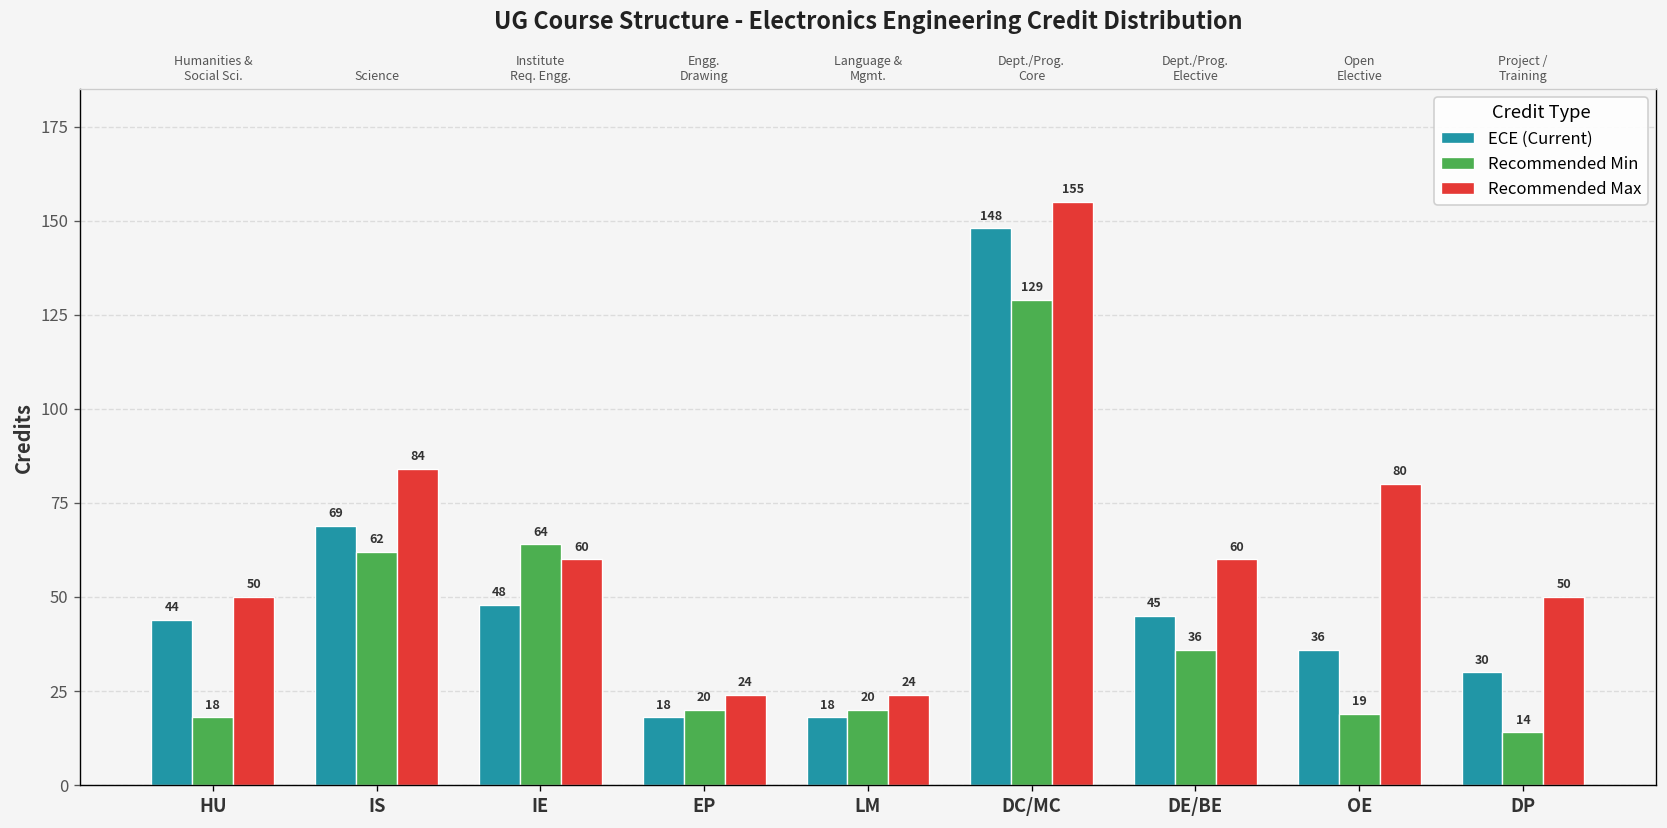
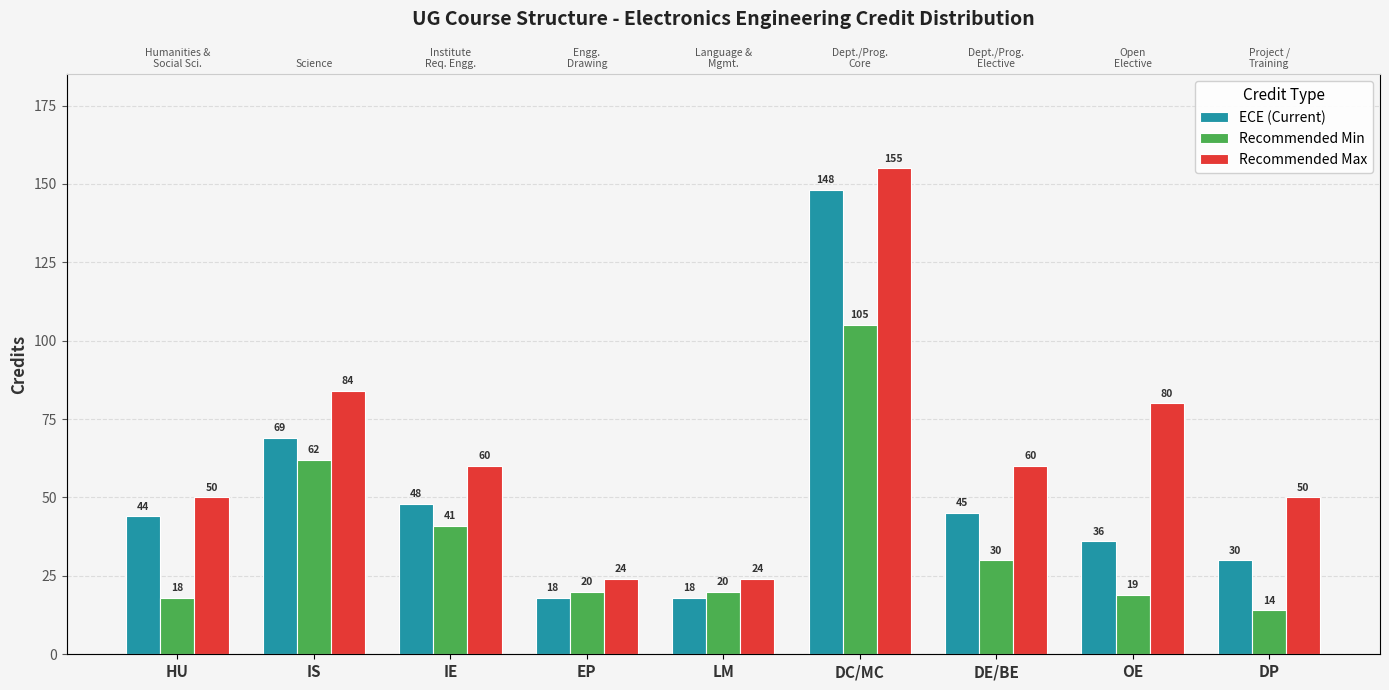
  {
    "Recommended Min": {
      "HU": 18,
      "IS": 62,
-     "IE": 64,
+     "IE": 41,
      "EP": 20,
      "LM": 20,
-     "DC/MC": 129,
-     "DE/BE": 36,
+     "DC/MC": 105,
+     "DE/BE": 30,
      "OE": 19,
      "DP": 14
    }
  }
